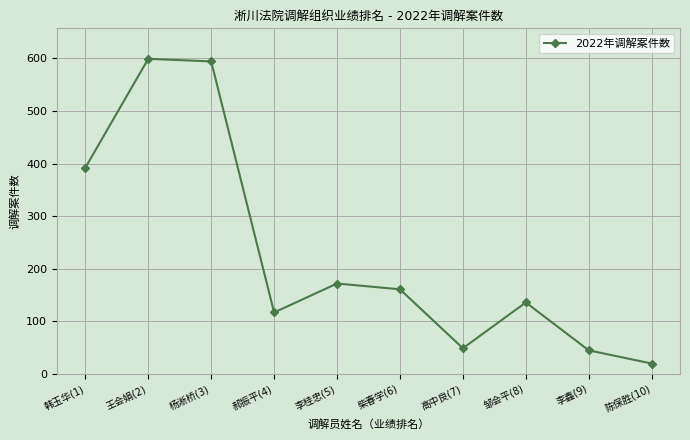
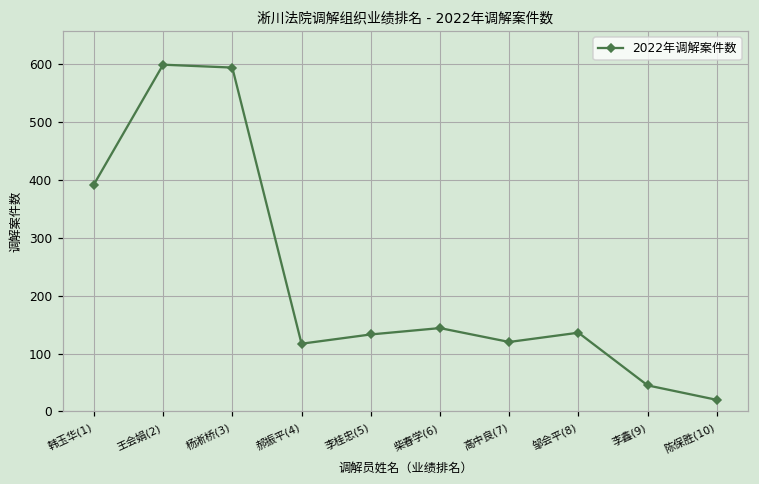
  {
    "韩玉华(1)": 390,
    "王会娟(2)": 600,
    "杨淅桥(3)": 590,
    "郝振平(4)": 120,
-   "李桂忠(5)": 170,
-   "柴春学(6)": 160,
-   "高中良(7)": 50,
+   "李桂忠(5)": 130,
+   "柴春学(6)": 140,
+   "高中良(7)": 120,
    "邹会平(8)": 140,
    "李鑫(9)": 50,
    "陈保胜(10)": 20
  }
